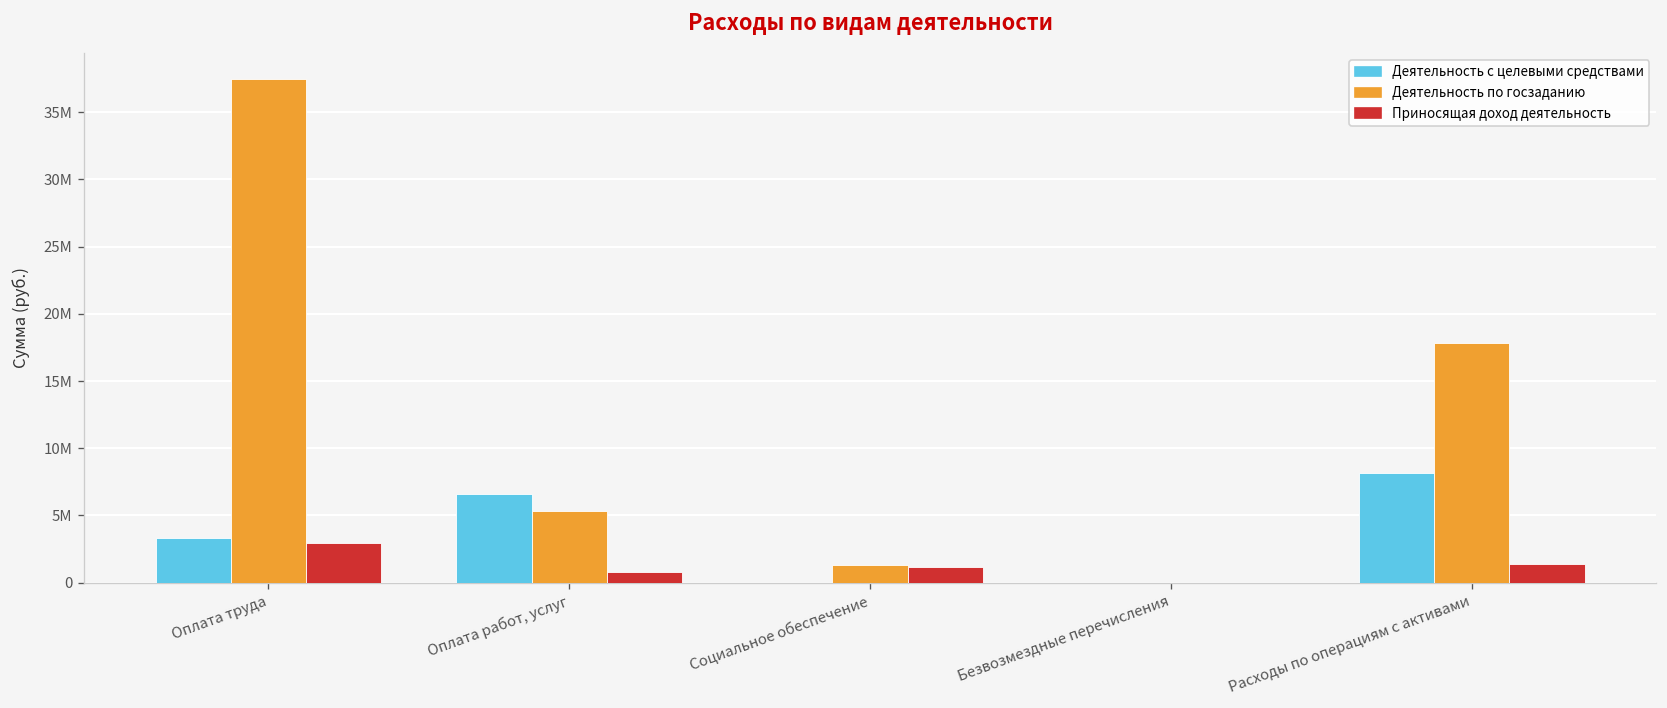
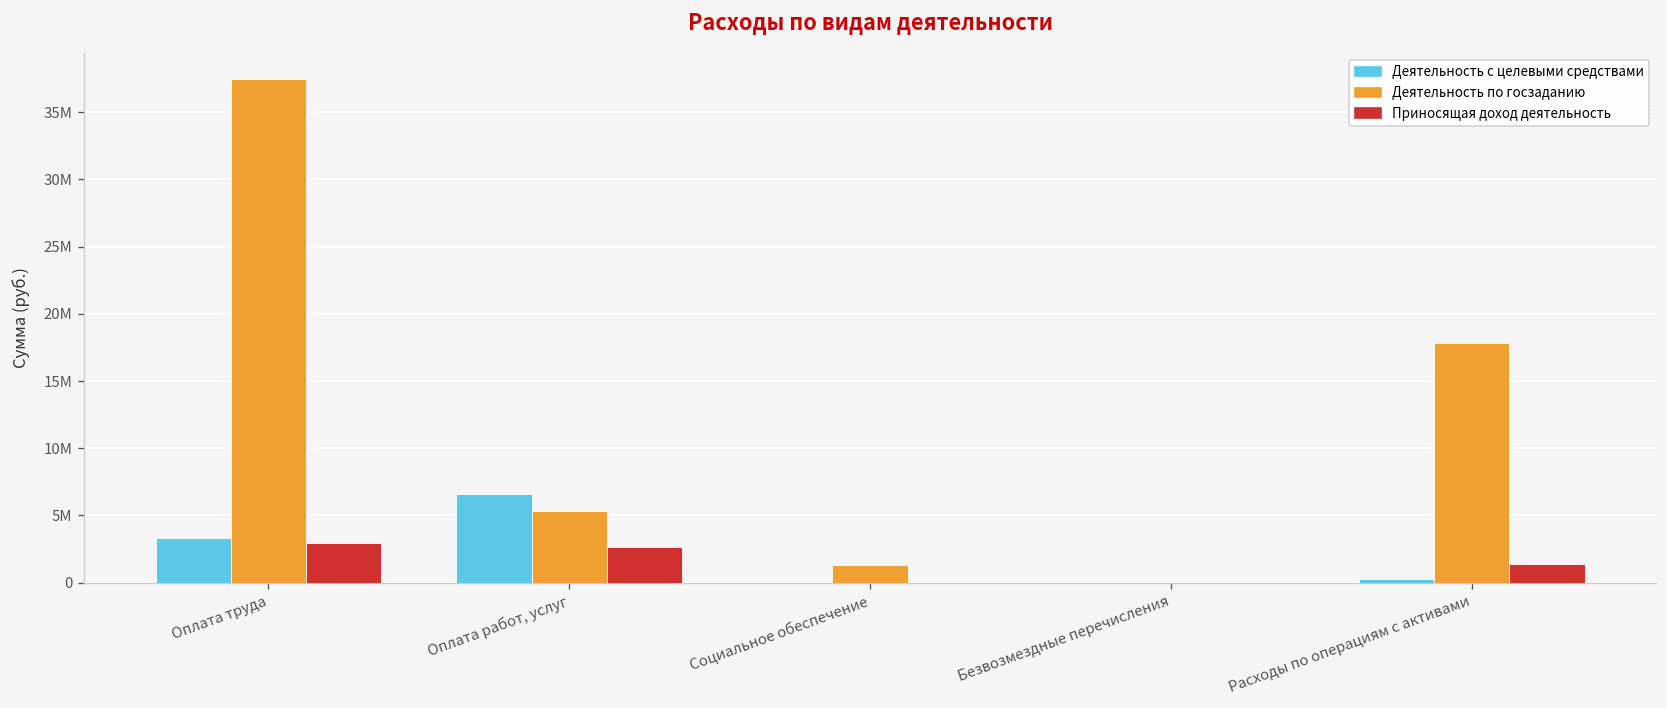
  {
    "Деятельность с целевыми средствами": {
      "Оплата труда": 3300000,
      "Оплата работ, услуг": 6600000,
      "Социальное обеспечение": 0,
      "Безвозмездные перечисления": 0,
-     "Расходы по операциям с активами": 8100000
+     "Расходы по операциям с активами": 300000
    },
    "Деятельность по госзаданию": {
      "Оплата труда": 37500000,
      "Оплата работ, услуг": 5300000,
      "Социальное обеспечение": 1300000,
      "Безвозмездные перечисления": 0,
      "Расходы по операциям с активами": 17900000
    },
    "Приносящая доход деятельность": {
      "Оплата труда": 2900000,
-     "Оплата работ, услуг": 800000,
-     "Социальное обеспечение": 1200000,
+     "Оплата работ, услуг": 2600000,
+     "Социальное обеспечение": 0,
      "Безвозмездные перечисления": 0,
      "Расходы по операциям с активами": 1400000
    }
  }
